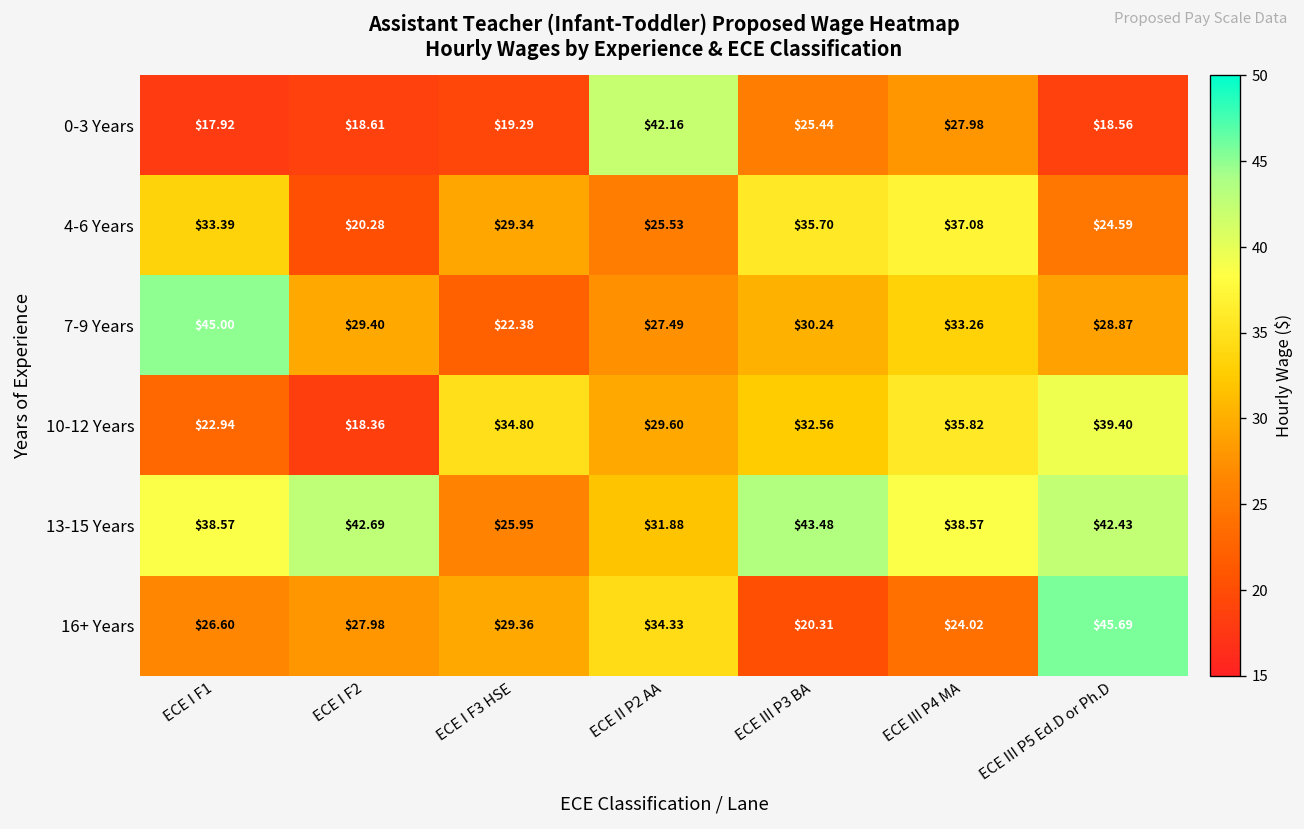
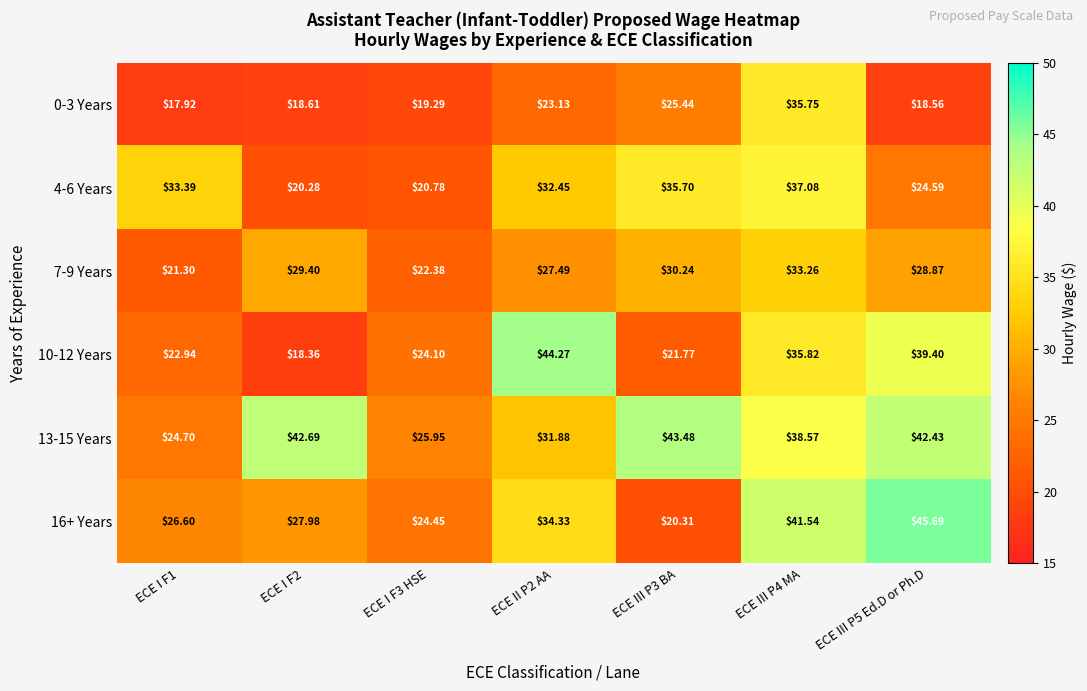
  {
    "0-3 Years": {
      "ECE I F1": "$17.92",
      "ECE I F2": "$18.61",
      "ECE I F3 HSE": "$19.29",
-     "ECE II P2 AA": "$42.16",
+     "ECE II P2 AA": "$23.13",
      "ECE III P3 BA": "$25.44",
-     "ECE III P4 MA": "$27.98",
+     "ECE III P4 MA": "$35.75",
      "ECE III P5 Ed.D or Ph.D": "$18.56"
    },
    "4-6 Years": {
      "ECE I F1": "$33.39",
      "ECE I F2": "$20.28",
-     "ECE I F3 HSE": "$29.34",
-     "ECE II P2 AA": "$25.53",
+     "ECE I F3 HSE": "$20.78",
+     "ECE II P2 AA": "$32.45",
      "ECE III P3 BA": "$35.70",
      "ECE III P4 MA": "$37.08",
      "ECE III P5 Ed.D or Ph.D": "$24.59"
    },
    "7-9 Years": {
-     "ECE I F1": "$45.00",
+     "ECE I F1": "$21.30",
      "ECE I F2": "$29.40",
      "ECE I F3 HSE": "$22.38",
      "ECE II P2 AA": "$27.49",
      "ECE III P3 BA": "$30.24",
      "ECE III P4 MA": "$33.26",
      "ECE III P5 Ed.D or Ph.D": "$28.87"
    },
    "10-12 Years": {
      "ECE I F1": "$22.94",
      "ECE I F2": "$18.36",
-     "ECE I F3 HSE": "$34.80",
-     "ECE II P2 AA": "$29.60",
-     "ECE III P3 BA": "$32.56",
+     "ECE I F3 HSE": "$24.10",
+     "ECE II P2 AA": "$44.27",
+     "ECE III P3 BA": "$21.77",
      "ECE III P4 MA": "$35.82",
      "ECE III P5 Ed.D or Ph.D": "$39.40"
    },
    "13-15 Years": {
-     "ECE I F1": "$38.57",
+     "ECE I F1": "$24.70",
      "ECE I F2": "$42.69",
      "ECE I F3 HSE": "$25.95",
      "ECE II P2 AA": "$31.88",
      "ECE III P3 BA": "$43.48",
      "ECE III P4 MA": "$38.57",
      "ECE III P5 Ed.D or Ph.D": "$42.43"
    },
    "16+ Years": {
      "ECE I F1": "$26.60",
      "ECE I F2": "$27.98",
-     "ECE I F3 HSE": "$29.36",
+     "ECE I F3 HSE": "$24.45",
      "ECE II P2 AA": "$34.33",
      "ECE III P3 BA": "$20.31",
-     "ECE III P4 MA": "$24.02",
+     "ECE III P4 MA": "$41.54",
      "ECE III P5 Ed.D or Ph.D": "$45.69"
    }
  }
